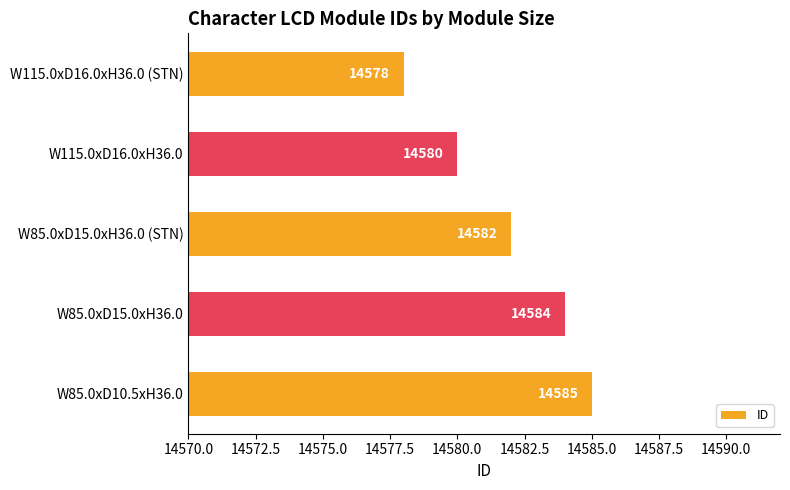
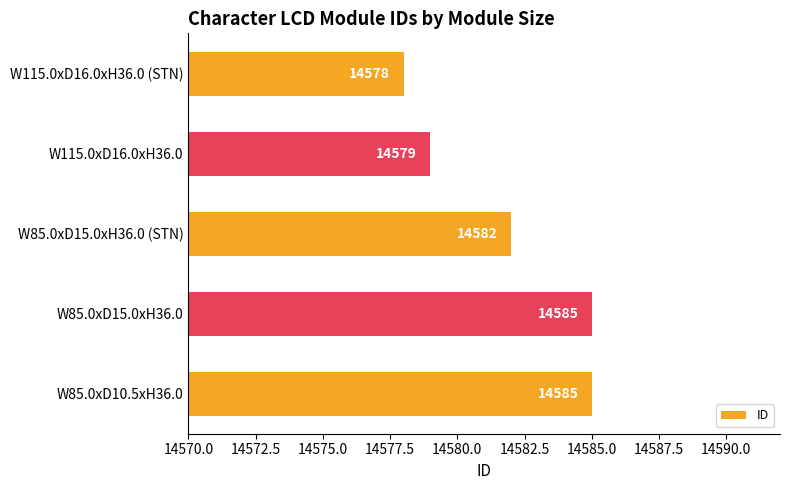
  {
    "W115.0xD16.0xH36.0 (STN)": 14578,
-   "W115.0xD16.0xH36.0": 14580,
+   "W115.0xD16.0xH36.0": 14579,
    "W85.0xD15.0xH36.0 (STN)": 14582,
-   "W85.0xD15.0xH36.0": 14584,
+   "W85.0xD15.0xH36.0": 14585,
    "W85.0xD10.5xH36.0": 14585
  }
